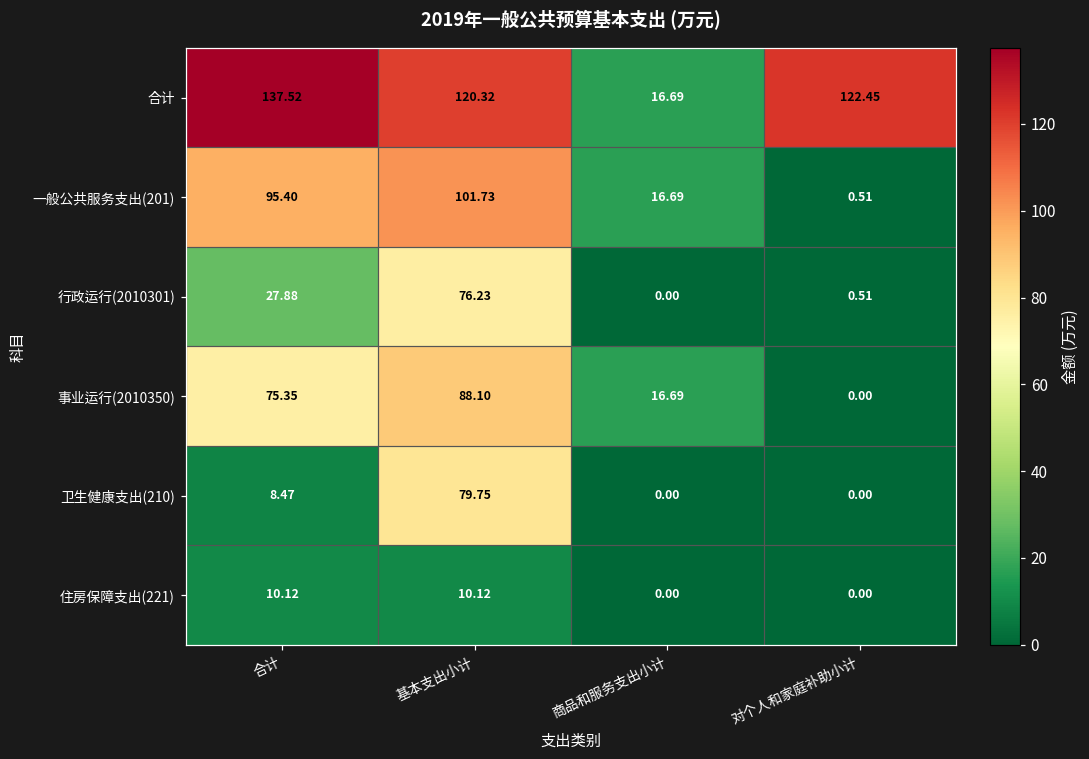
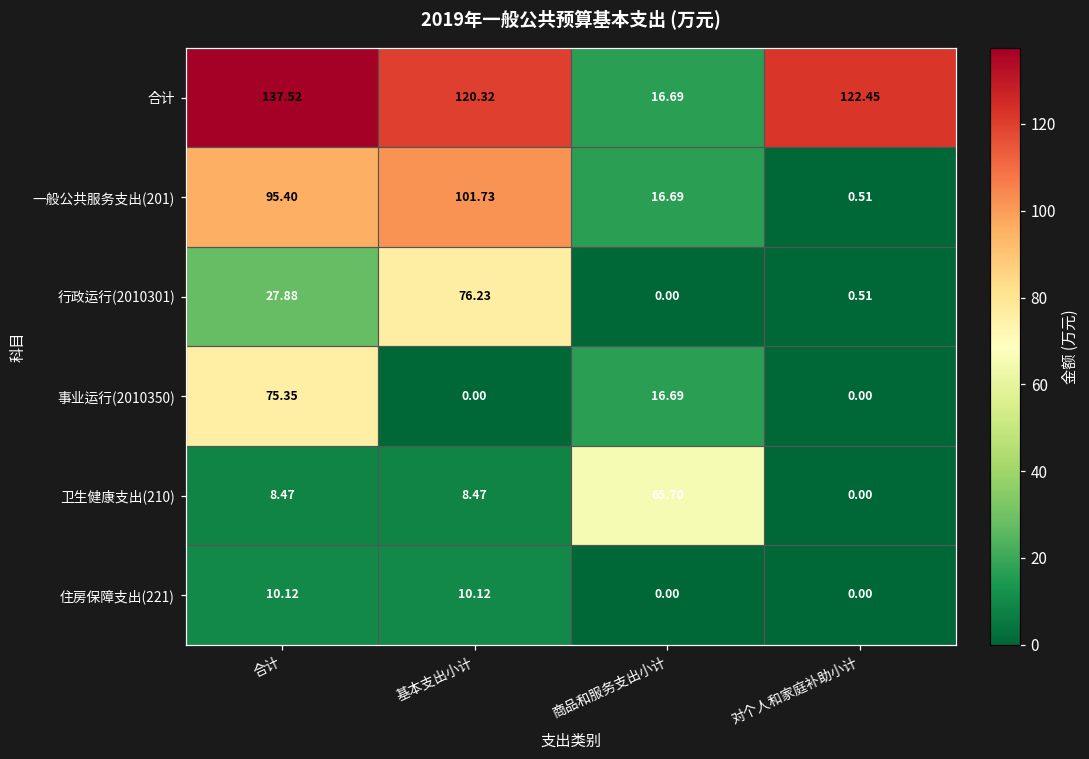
  {
    "合计": {
      "合计": 137.52,
      "基本支出小计": 120.32,
      "商品和服务支出小计": 16.69,
      "对个人和家庭补助小计": 122.45
    },
    "一般公共服务支出(201)": {
      "合计": 95.40,
      "基本支出小计": 101.73,
      "商品和服务支出小计": 16.69,
      "对个人和家庭补助小计": 0.51
    },
    "行政运行(2010301)": {
      "合计": 27.88,
      "基本支出小计": 76.23,
      "商品和服务支出小计": 0.00,
      "对个人和家庭补助小计": 0.51
    },
    "事业运行(2010350)": {
      "合计": 75.35,
-     "基本支出小计": 88.10,
+     "基本支出小计": 0.00,
      "商品和服务支出小计": 16.69,
      "对个人和家庭补助小计": 0.00
    },
    "卫生健康支出(210)": {
      "合计": 8.47,
-     "基本支出小计": 79.75,
-     "商品和服务支出小计": 0.00,
+     "基本支出小计": 8.47,
+     "商品和服务支出小计": 65.70,
      "对个人和家庭补助小计": 0.00
    },
    "住房保障支出(221)": {
      "合计": 10.12,
      "基本支出小计": 10.12,
      "商品和服务支出小计": 0.00,
      "对个人和家庭补助小计": 0.00
    }
  }
